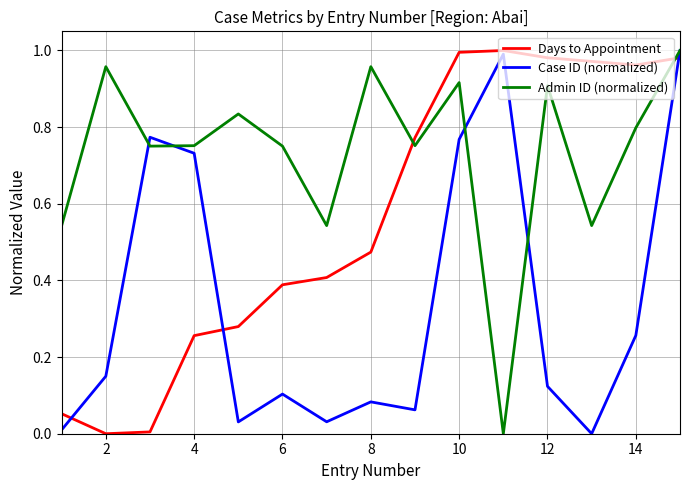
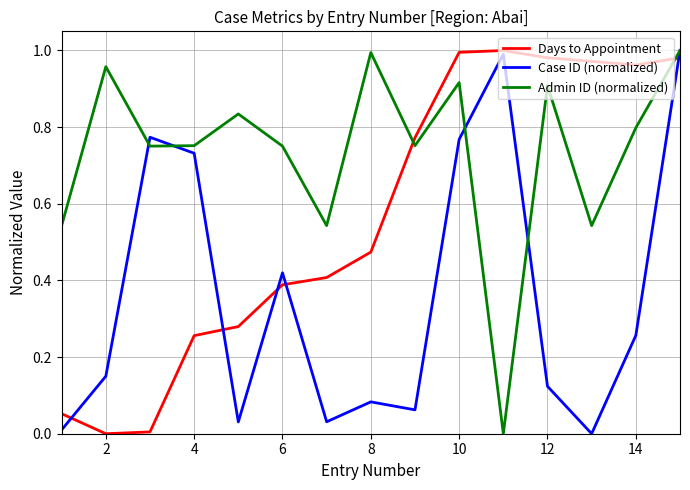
  {
    "Days to Appointment": {
      "2": 0.00,
      "4": 0.26,
      "6": 0.39,
      "8": 0.47,
      "10": 1.00
    },
    "Case ID (normalized)": {
      "2": 0.15,
      "4": 0.73,
-     "6": 0.10,
+     "6": 0.42,
      "8": 0.08,
      "10": 0.77,
      "12": 0.12,
      "14": 0.26
    },
    "Admin ID (normalized)": {
      "2": 0.96,
      "4": 0.75,
      "6": 0.75,
-     "8": 0.96,
+     "8": 0.99,
      "10": 0.92,
      "14": 0.80
    }
  }
